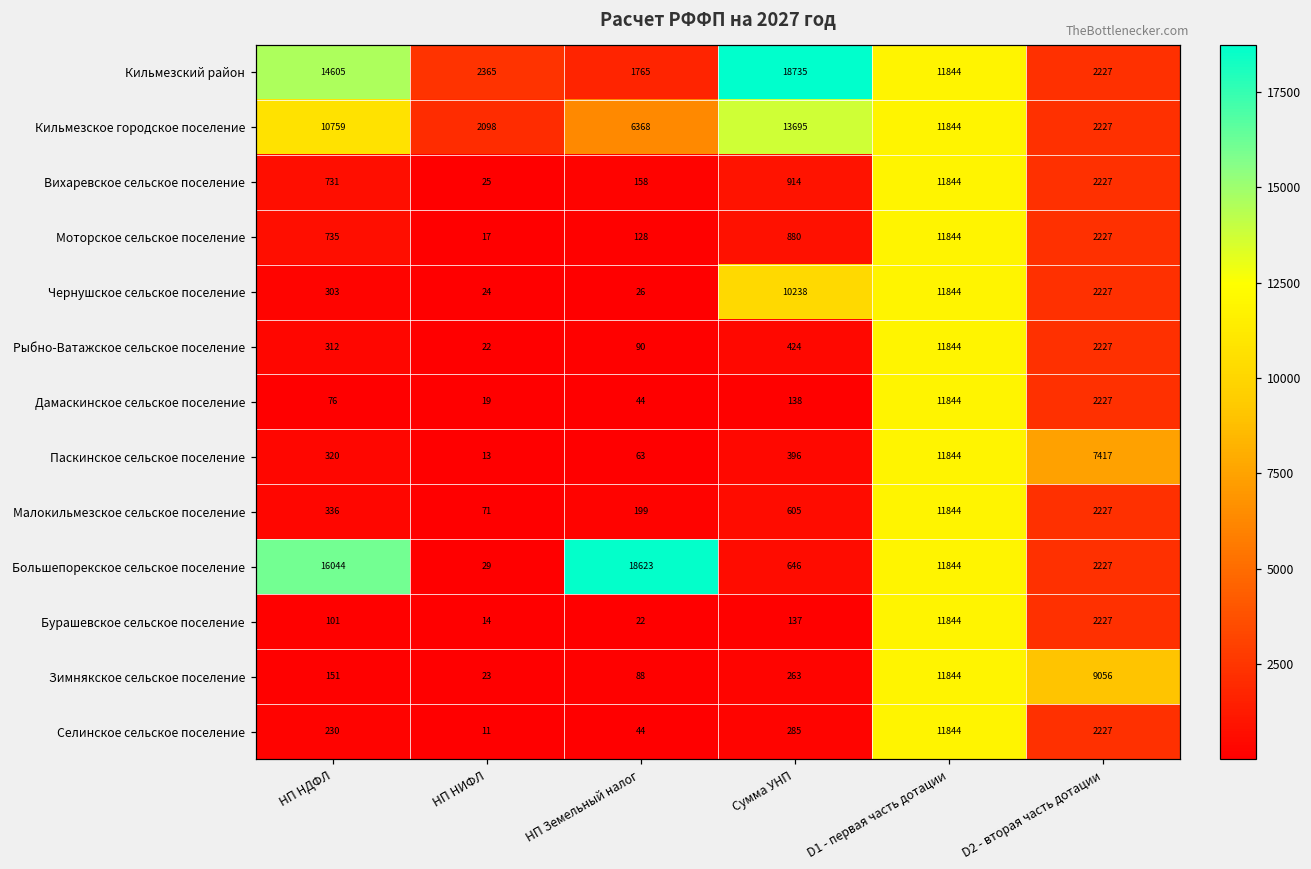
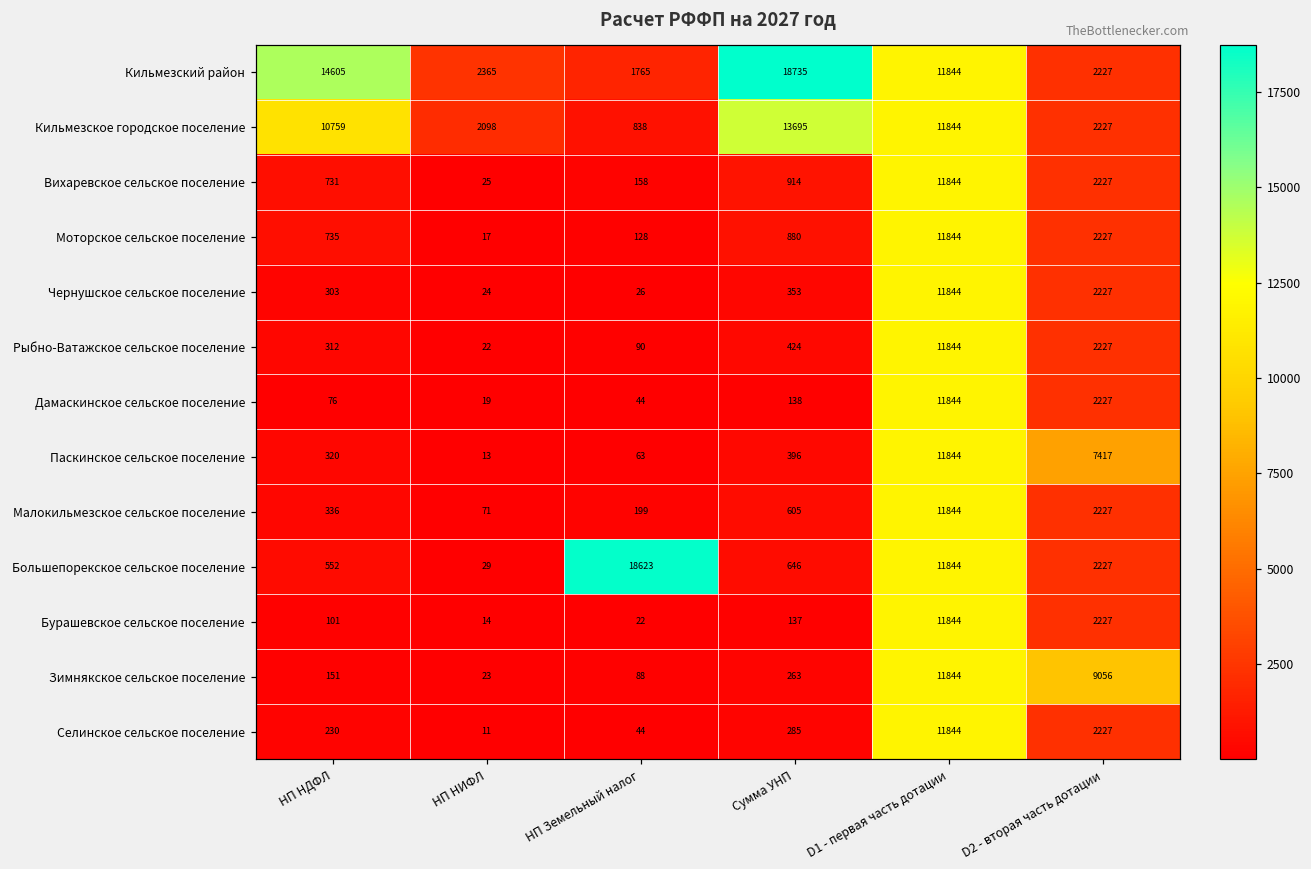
  {
    "Кильмезский район": {
      "НП НДФЛ": 14605,
      "НП НИФЛ": 2365,
      "НП Земельный налог": 1765,
      "Сумма УНП": 18735,
      "D1 - первая часть дотации": 11844,
      "D2 - вторая часть дотации": 2227
    },
    "Кильмезское городское поселение": {
      "НП НДФЛ": 10759,
      "НП НИФЛ": 2098,
-     "НП Земельный налог": 6368,
+     "НП Земельный налог": 838,
      "Сумма УНП": 13695,
      "D1 - первая часть дотации": 11844,
      "D2 - вторая часть дотации": 2227
    },
    "Вихаревское сельское поселение": {
      "НП НДФЛ": 731,
      "НП НИФЛ": 25,
      "НП Земельный налог": 158,
      "Сумма УНП": 914,
      "D1 - первая часть дотации": 11844,
      "D2 - вторая часть дотации": 2227
    },
    "Моторское сельское поселение": {
      "НП НДФЛ": 735,
      "НП НИФЛ": 17,
      "НП Земельный налог": 128,
      "Сумма УНП": 880,
      "D1 - первая часть дотации": 11844,
      "D2 - вторая часть дотации": 2227
    },
    "Чернушское сельское поселение": {
      "НП НДФЛ": 303,
      "НП НИФЛ": 24,
      "НП Земельный налог": 26,
-     "Сумма УНП": 10238,
+     "Сумма УНП": 353,
      "D1 - первая часть дотации": 11844,
      "D2 - вторая часть дотации": 2227
    },
    "Рыбно-Ватажское сельское поселение": {
      "НП НДФЛ": 312,
      "НП НИФЛ": 22,
      "НП Земельный налог": 90,
      "Сумма УНП": 424,
      "D1 - первая часть дотации": 11844,
      "D2 - вторая часть дотации": 2227
    },
    "Дамаскинское сельское поселение": {
      "НП НДФЛ": 76,
      "НП НИФЛ": 19,
      "НП Земельный налог": 44,
      "Сумма УНП": 138,
      "D1 - первая часть дотации": 11844,
      "D2 - вторая часть дотации": 2227
    },
    "Паскинское сельское поселение": {
      "НП НДФЛ": 320,
      "НП НИФЛ": 13,
      "НП Земельный налог": 63,
      "Сумма УНП": 396,
      "D1 - первая часть дотации": 11844,
      "D2 - вторая часть дотации": 7417
    },
    "Малокильмезское сельское поселение": {
      "НП НДФЛ": 336,
      "НП НИФЛ": 71,
      "НП Земельный налог": 199,
      "Сумма УНП": 605,
      "D1 - первая часть дотации": 11844,
      "D2 - вторая часть дотации": 2227
    },
    "Большепорекское сельское поселение": {
-     "НП НДФЛ": 16044,
+     "НП НДФЛ": 552,
      "НП НИФЛ": 29,
      "НП Земельный налог": 18623,
      "Сумма УНП": 646,
      "D1 - первая часть дотации": 11844,
      "D2 - вторая часть дотации": 2227
    },
    "Бурашевское сельское поселение": {
      "НП НДФЛ": 101,
      "НП НИФЛ": 14,
      "НП Земельный налог": 22,
      "Сумма УНП": 137,
      "D1 - первая часть дотации": 11844,
      "D2 - вторая часть дотации": 2227
    },
    "Зимнякское сельское поселение": {
      "НП НДФЛ": 151,
      "НП НИФЛ": 23,
      "НП Земельный налог": 88,
      "Сумма УНП": 263,
      "D1 - первая часть дотации": 11844,
      "D2 - вторая часть дотации": 9056
    },
    "Селинское сельское поселение": {
      "НП НДФЛ": 230,
      "НП НИФЛ": 11,
      "НП Земельный налог": 44,
      "Сумма УНП": 285,
      "D1 - первая часть дотации": 11844,
      "D2 - вторая часть дотации": 2227
    }
  }
